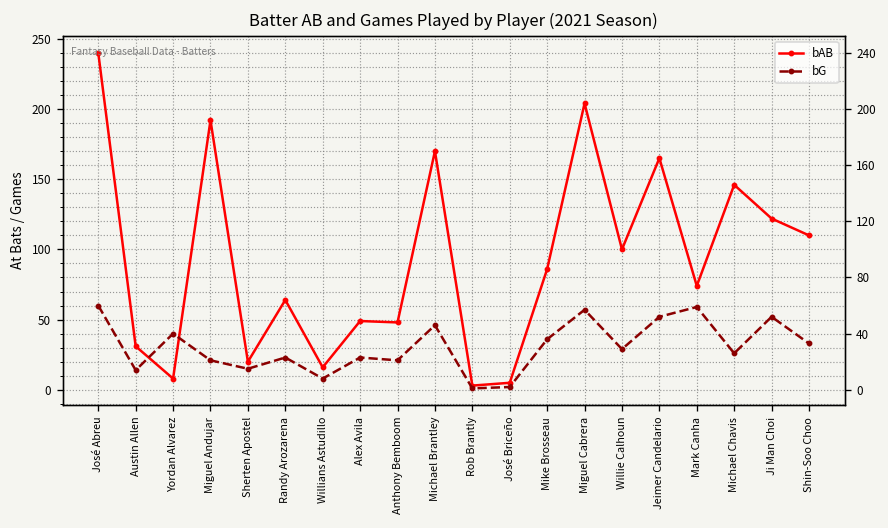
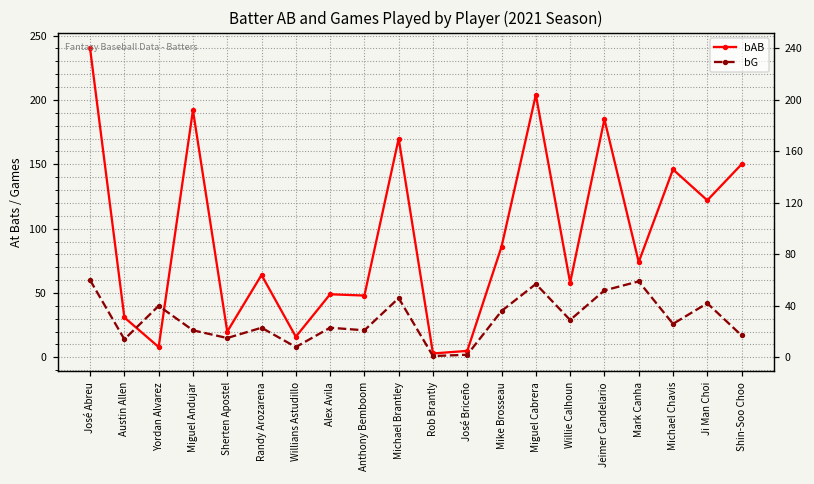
  {
    "bAB": {
      "José Abreu": 240,
      "Austin Allen": 31,
      "Yordan Alvarez": 8,
      "Miguel Andujar": 192,
      "Sherten Apostel": 20,
      "Randy Arozarena": 64,
      "Willians Astudillo": 16,
      "Alex Avila": 49,
      "Anthony Bemboom": 48,
      "Michael Brantley": 170,
      "José Briceño": 5,
      "Mike Brosseau": 86,
      "Miguel Cabrera": 204,
-     "Willie Calhoun": 100,
-     "Jeimer Candelario": 165,
+     "Willie Calhoun": 58,
+     "Jeimer Candelario": 185,
      "Mark Canha": 74,
      "Michael Chavis": 146,
      "Ji Man Choi": 122,
-     "Shin-Soo Choo": 110
+     "Shin-Soo Choo": 150
    },
    "bG": {
      "José Abreu": 60,
      "Austin Allen": 14,
      "Yordan Alvarez": 40,
      "Miguel Andujar": 21,
      "Sherten Apostel": 15,
      "Randy Arozarena": 23,
      "Willians Astudillo": 8,
      "Alex Avila": 23,
      "Anthony Bemboom": 21,
      "Michael Brantley": 46,
      "José Briceño": 2,
      "Mike Brosseau": 36,
      "Miguel Cabrera": 57,
      "Willie Calhoun": 29,
      "Jeimer Candelario": 52,
      "Mark Canha": 59,
      "Michael Chavis": 26,
-     "Ji Man Choi": 52,
-     "Shin-Soo Choo": 33
+     "Ji Man Choi": 42,
+     "Shin-Soo Choo": 17
    }
  }
